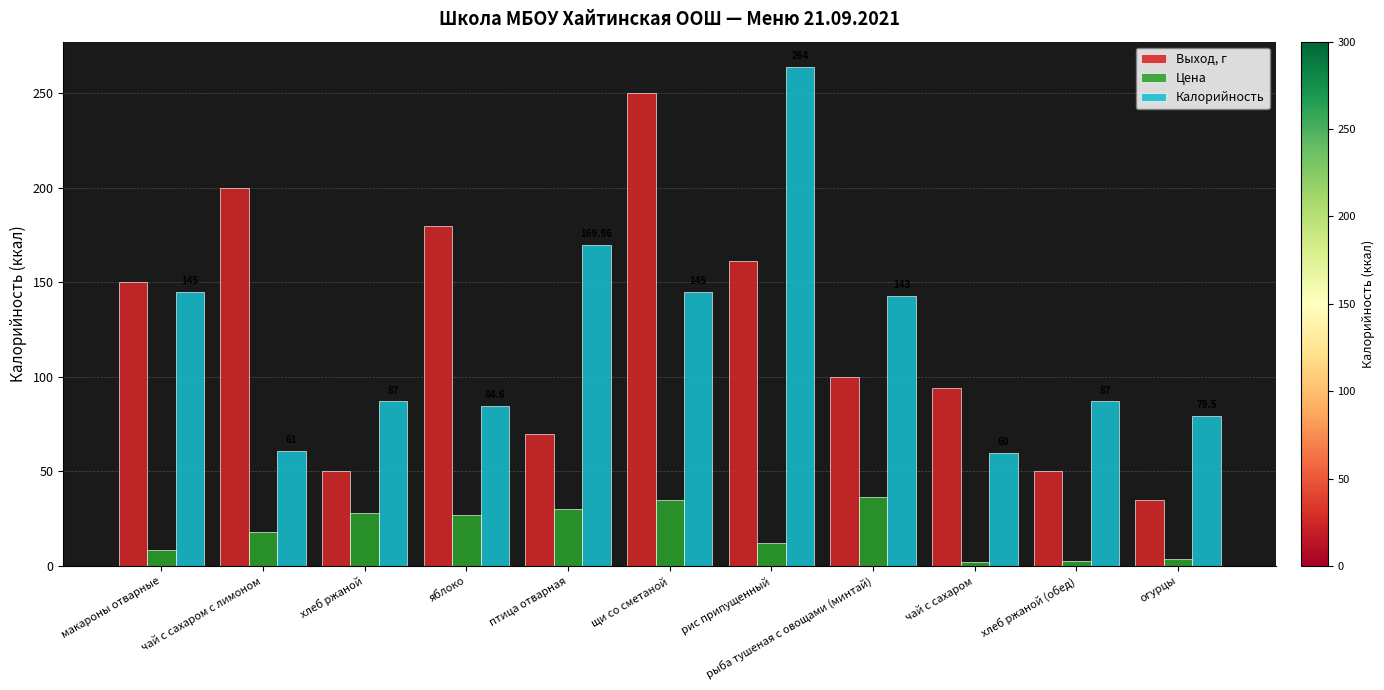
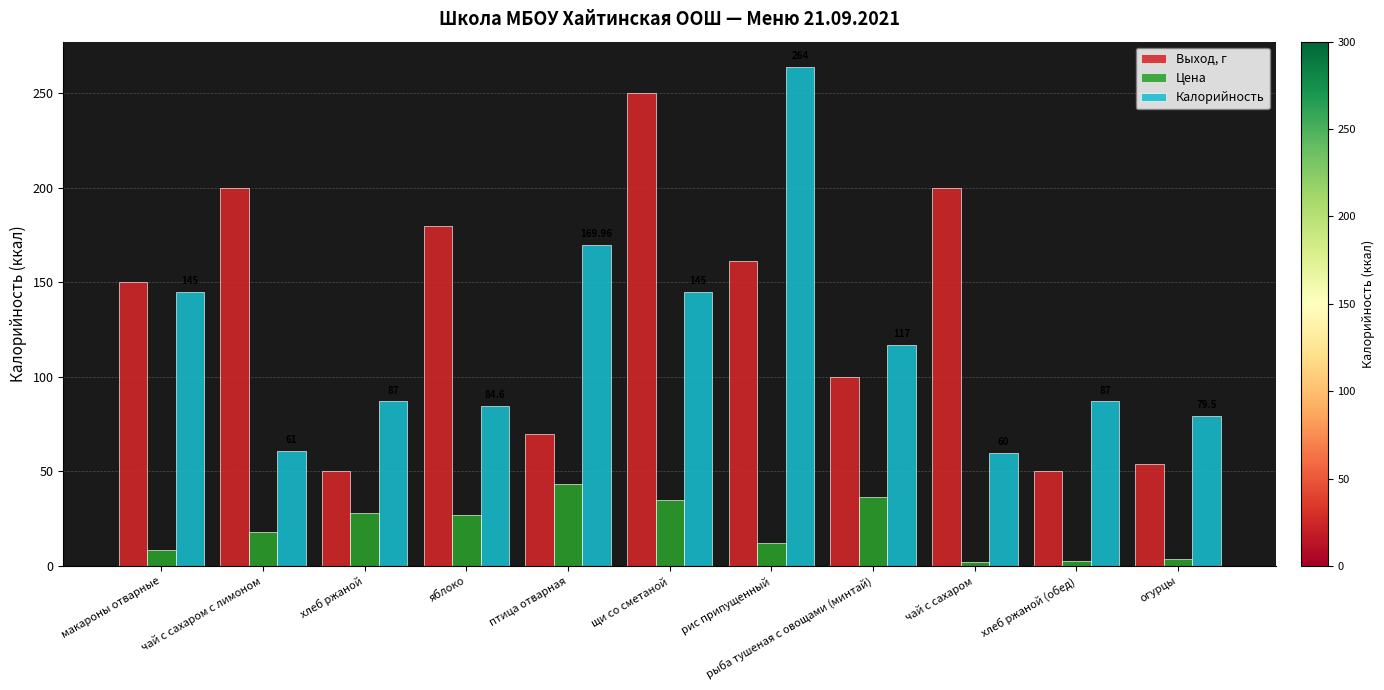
  {
    "Выход, г": {
      "макароны отварные": 150,
      "чай с сахаром с лимоном": 200,
      "хлеб ржаной": 50,
      "яблоко": 180,
      "птица отварная": 70,
      "щи со сметаной": 250,
      "рис припущенный": 161,
      "рыба тушеная с овощами (минтай)": 100,
-     "чай с сахаром": 94,
+     "чай с сахаром": 200,
      "хлеб ржаной (обед)": 50,
-     "огурцы": 35
+     "огурцы": 54
    },
    "Цена": {
      "макароны отварные": 9,
      "чай с сахаром с лимоном": 18,
      "хлеб ржаной": 28,
      "яблоко": 27,
-     "птица отварная": 30,
+     "птица отварная": 43,
      "щи со сметаной": 35,
      "рис припущенный": 12,
      "рыба тушеная с овощами (минтай)": 37,
      "чай с сахаром": 2,
      "хлеб ржаной (обед)": 3,
      "огурцы": 4
    },
    "Калорийность": {
      "макароны отварные": 145,
      "чай с сахаром с лимоном": 61,
      "хлеб ржаной": 87,
      "яблоко": 85,
      "птица отварная": 170,
      "щи со сметаной": 145,
      "рис припущенный": 264,
-     "рыба тушеная с овощами (минтай)": 143,
+     "рыба тушеная с овощами (минтай)": 117,
      "чай с сахаром": 60,
      "хлеб ржаной (обед)": 87,
      "огурцы": 80
    }
  }
